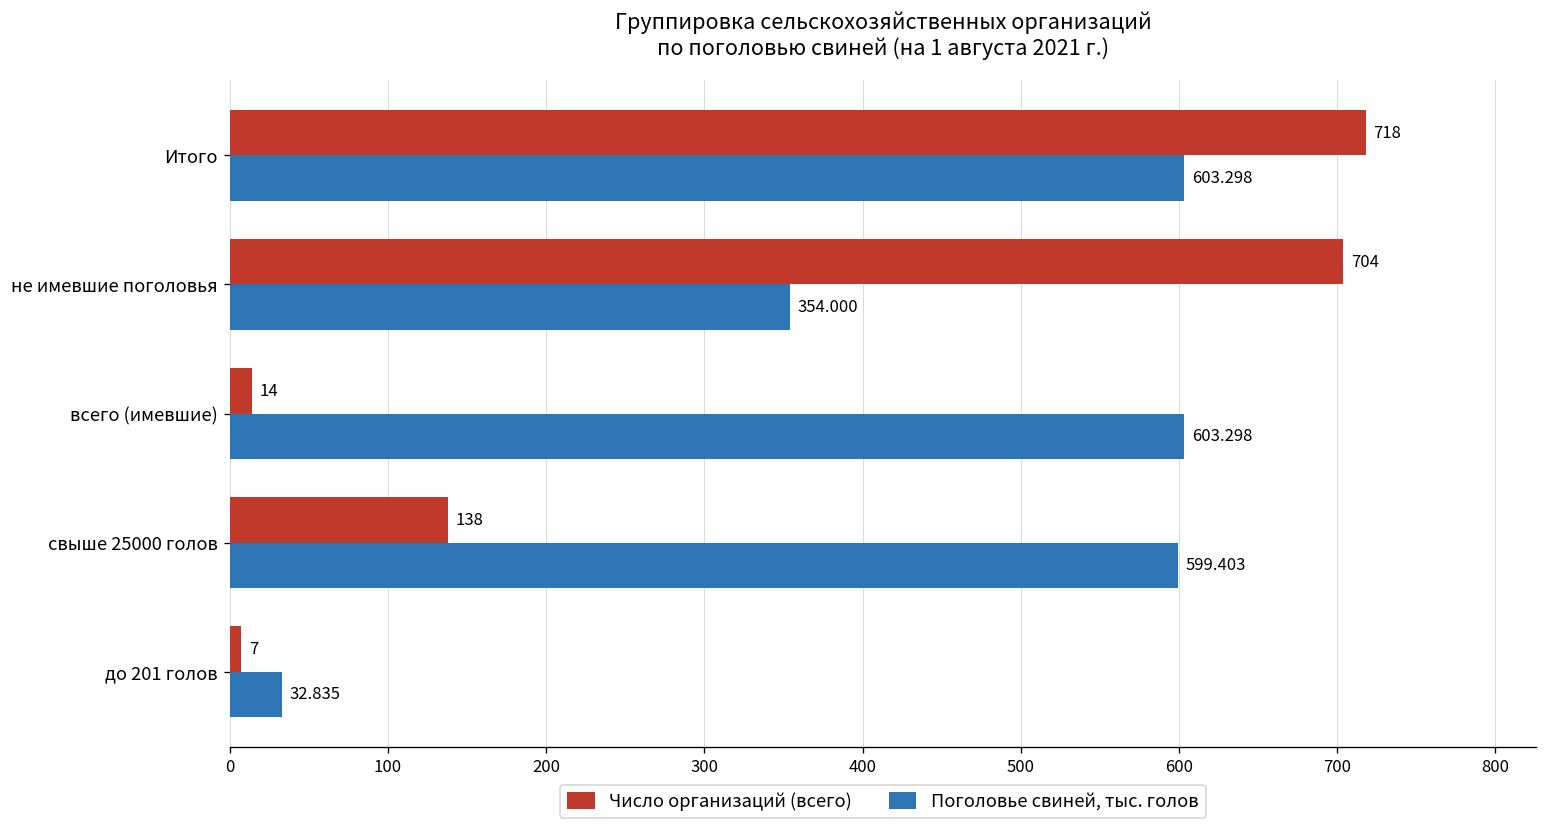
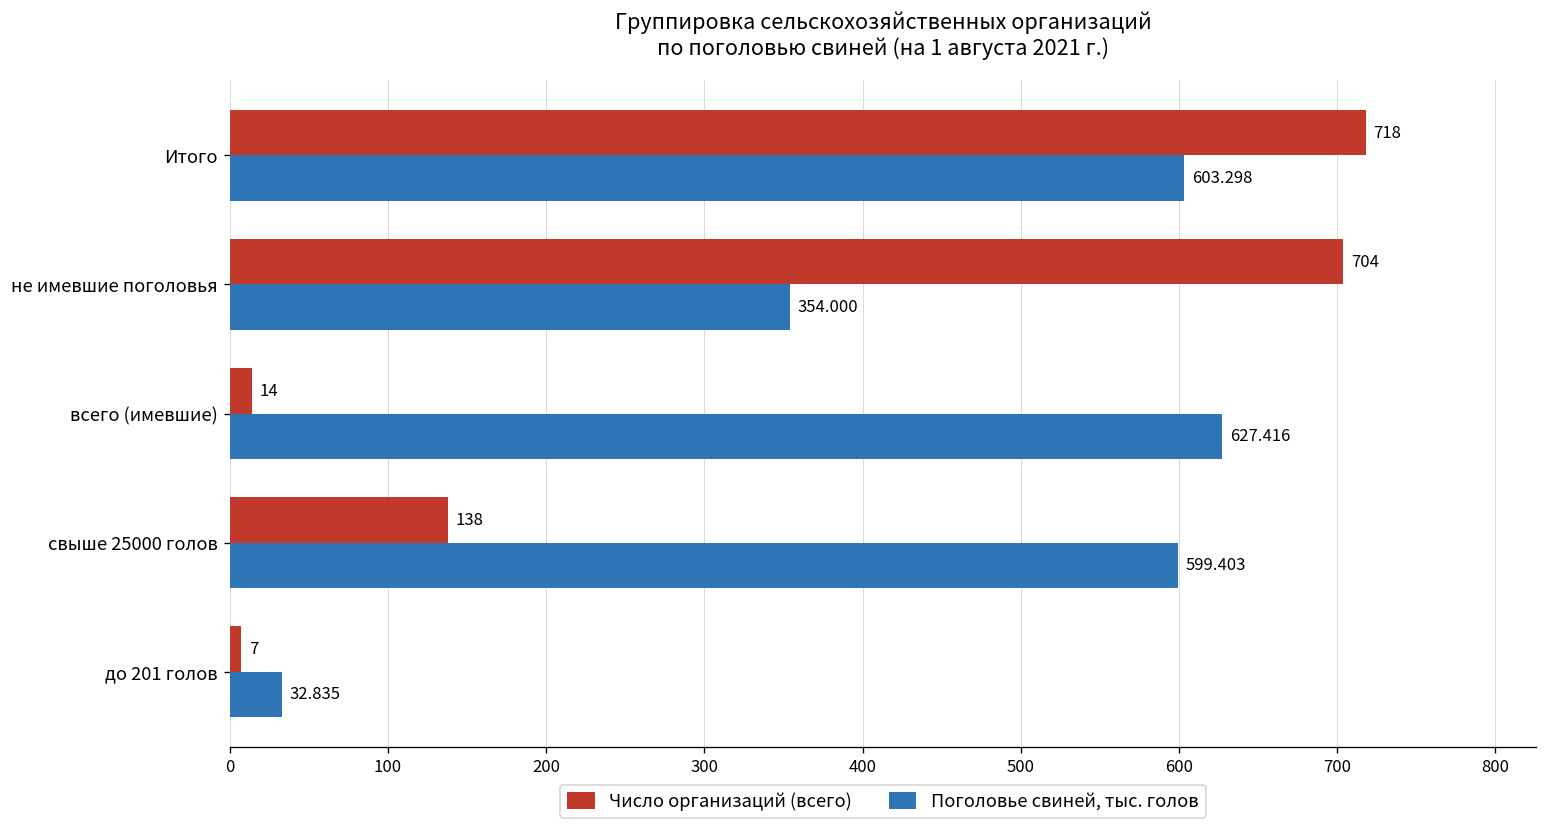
  {
    "Число организаций (всего)": {
      "Итого": 718,
      "не имевшие поголовья": 704,
      "всего (имевшие)": 14,
      "свыше 25000 голов": 138,
      "до 201 голов": 7
    },
    "Поголовье свиней, тыс. голов": {
      "Итого": 603.298,
      "не имевшие поголовья": 354.000,
-     "всего (имевшие)": 603.298,
+     "всего (имевшие)": 627.416,
      "свыше 25000 голов": 599.403,
      "до 201 голов": 32.835
    }
  }
